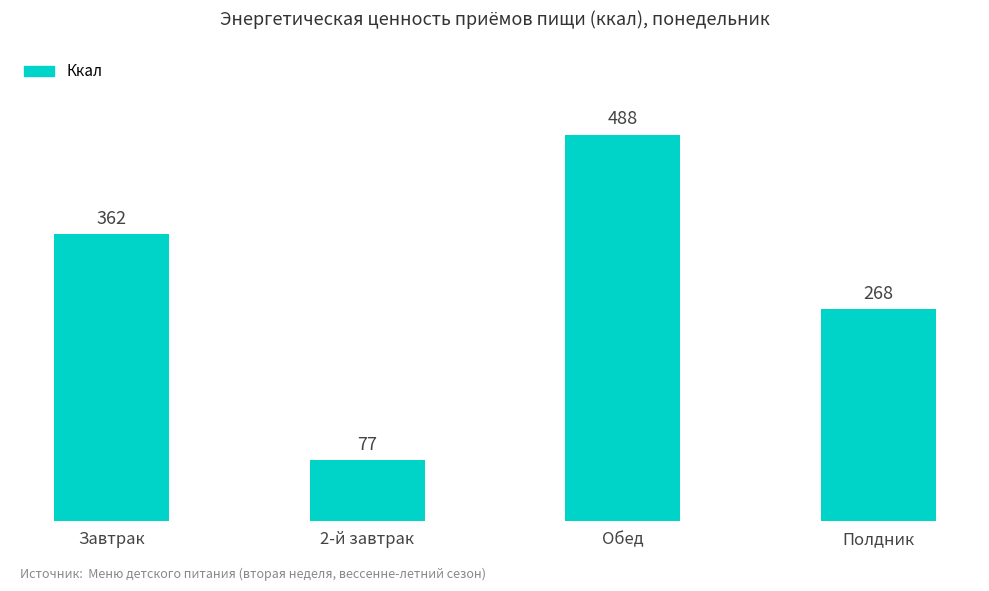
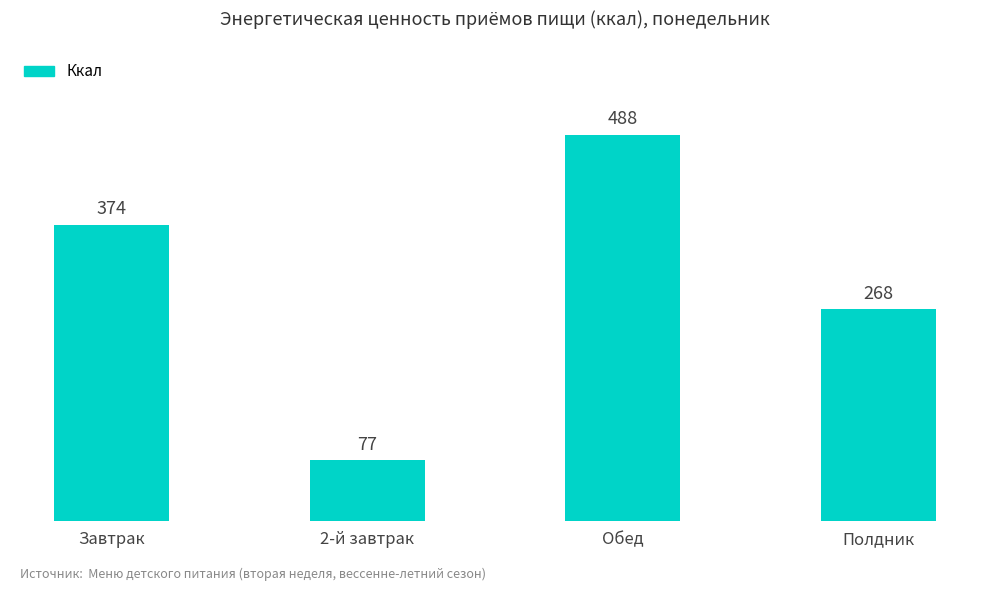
  {
-   "Завтрак": 362,
+   "Завтрак": 374,
    "2-й завтрак": 77,
    "Обед": 488,
    "Полдник": 268
  }
